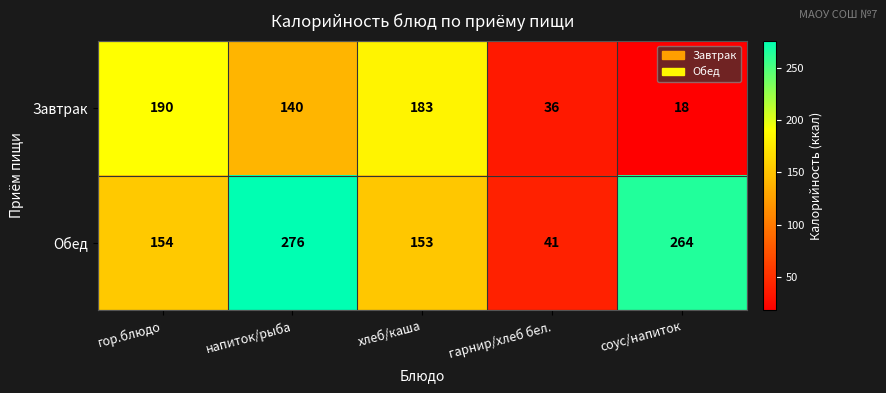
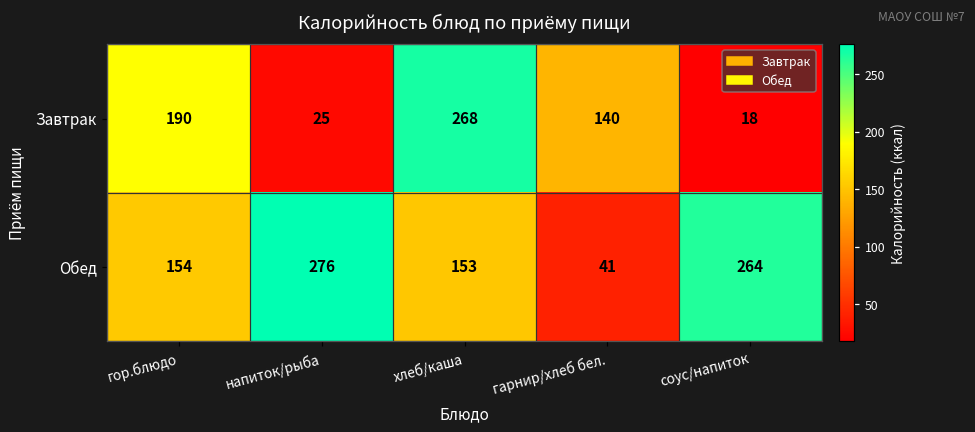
  {
    "Завтрак": {
      "гор.блюдо": 190,
-     "напиток/рыба": 140,
-     "хлеб/каша": 183,
-     "гарнир/хлеб бел.": 36,
+     "напиток/рыба": 25,
+     "хлеб/каша": 268,
+     "гарнир/хлеб бел.": 140,
      "соус/напиток": 18
    },
    "Обед": {
      "гор.блюдо": 154,
      "напиток/рыба": 276,
      "хлеб/каша": 153,
      "гарнир/хлеб бел.": 41,
      "соус/напиток": 264
    }
  }
